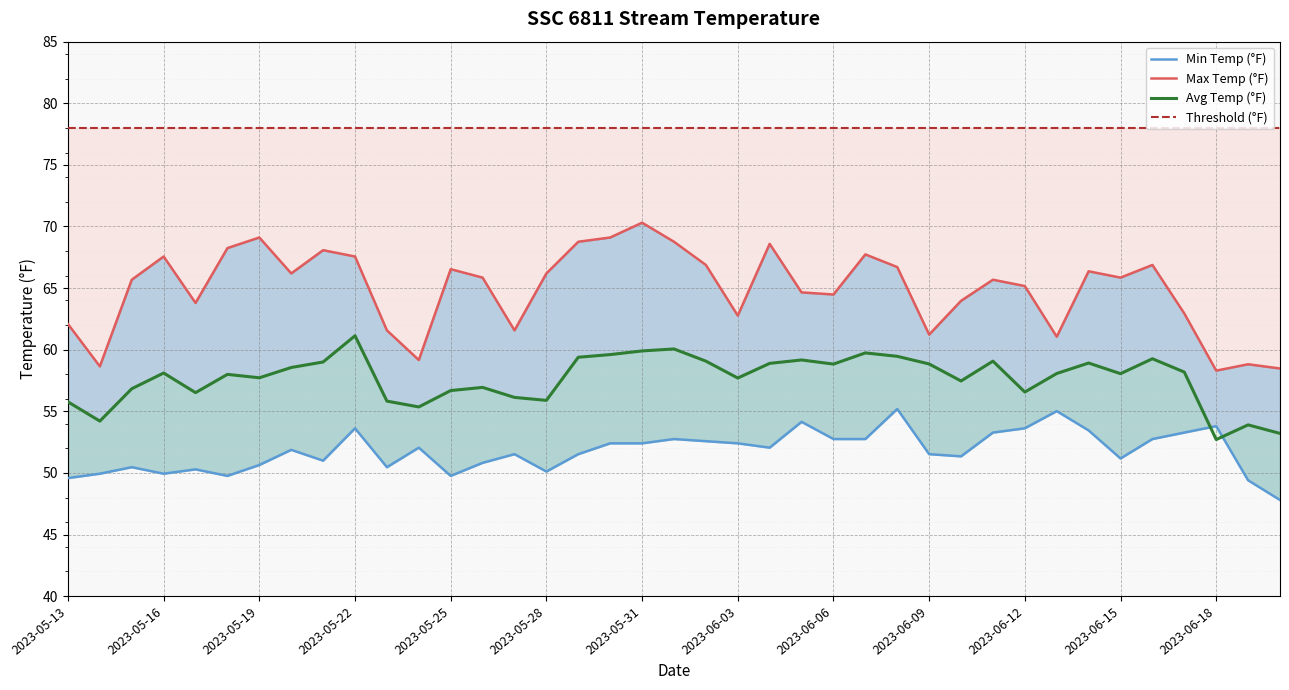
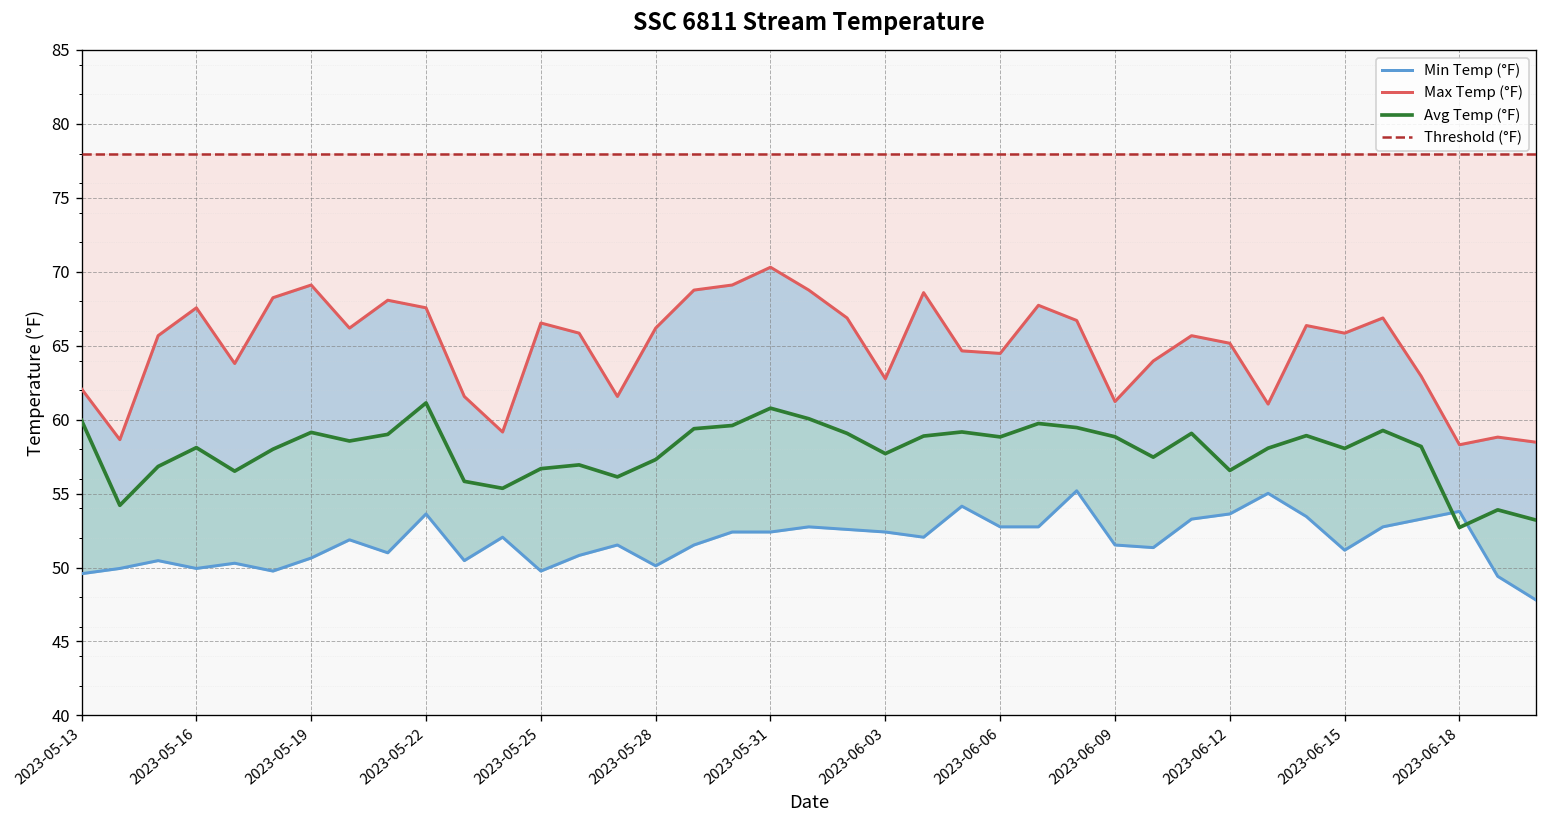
  {
    "Avg Temp (°F)": {
-     "2023-05-13": 55.8,
-     "2023-05-19": 57.7,
-     "2023-05-28": 55.9,
-     "2023-05-31": 59.9,
+     "2023-05-13": 60.0,
+     "2023-05-19": 59.1,
+     "2023-05-28": 57.3,
+     "2023-05-31": 60.8,
      "2023-06-18": 52.7
    }
  }
